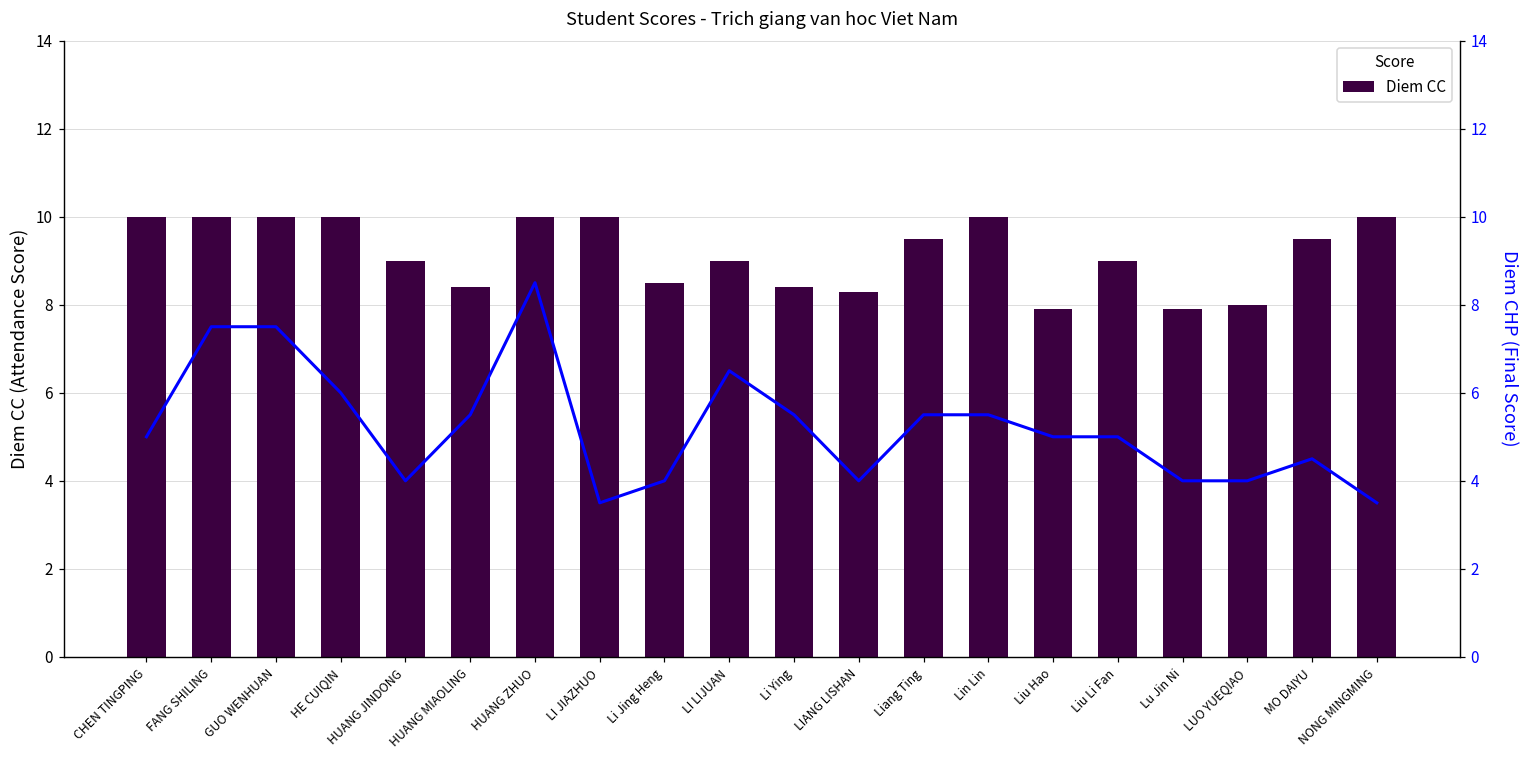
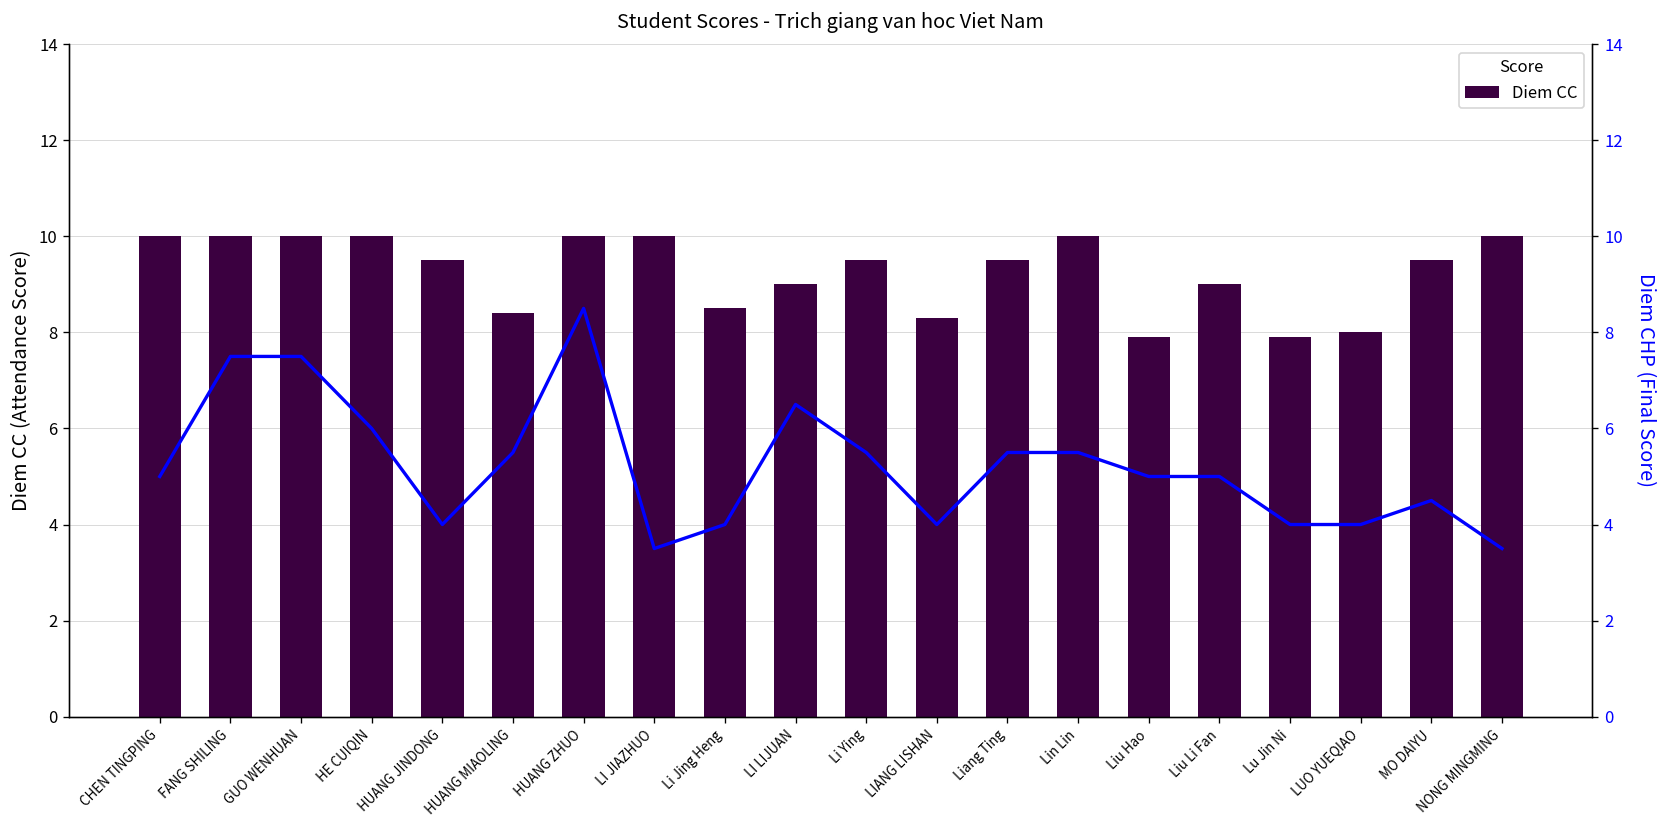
  {
    "Diem CC": {
      "CHEN TINGPING": 10.0,
      "FANG SHILING": 10.0,
      "GUO WENHUAN": 10.0,
      "HE CUIQIN": 10.0,
-     "HUANG JINDONG": 9.0,
+     "HUANG JINDONG": 9.5,
      "HUANG MIAOLING": 8.4,
      "HUANG ZHUO": 10.0,
      "LI JIAZHUO": 10.0,
      "Li Jing Heng": 8.5,
      "LI LIJUAN": 9.0,
-     "Li Ying": 8.4,
+     "Li Ying": 9.5,
      "LIANG LISHAN": 8.3,
      "Liang Ting": 9.5,
      "Lin Lin": 10.0,
      "Liu Hao": 7.9,
      "Liu Li Fan": 9.0,
      "Lu Jin Ni": 7.9,
      "LUO YUEQIAO": 8.0,
      "MO DAIYU": 9.5,
      "NONG MINGMING": 10.0
    }
  }
